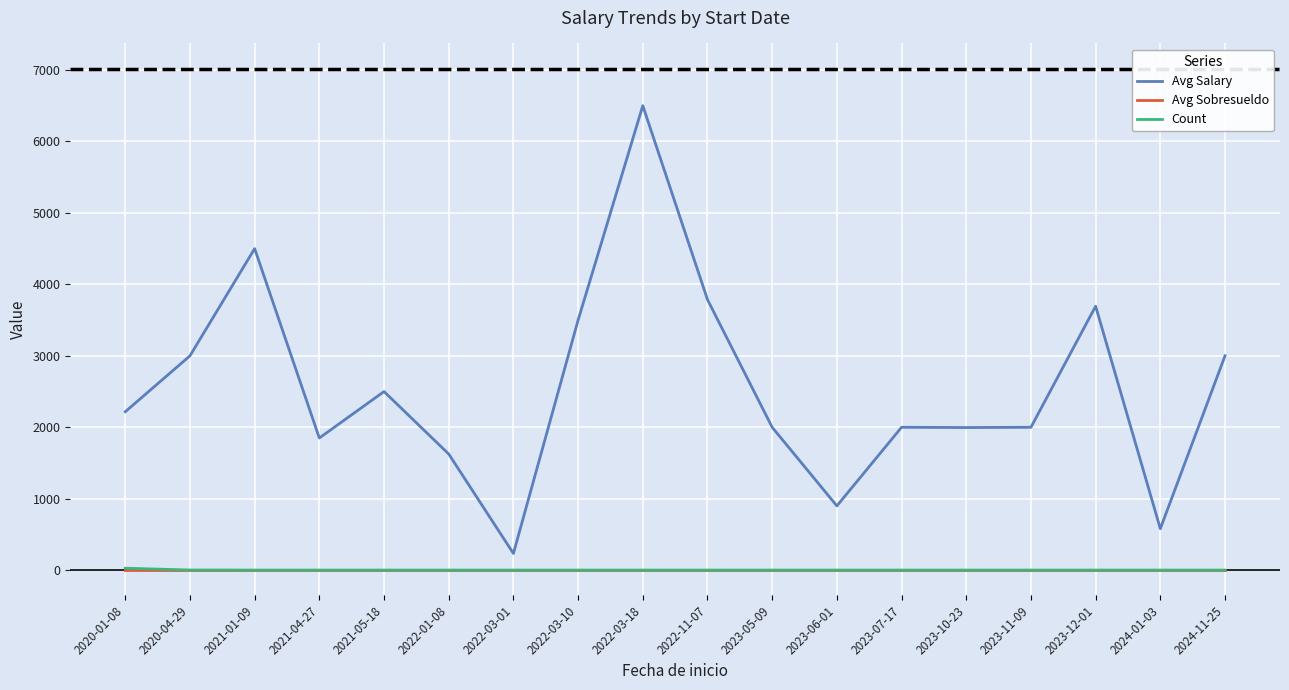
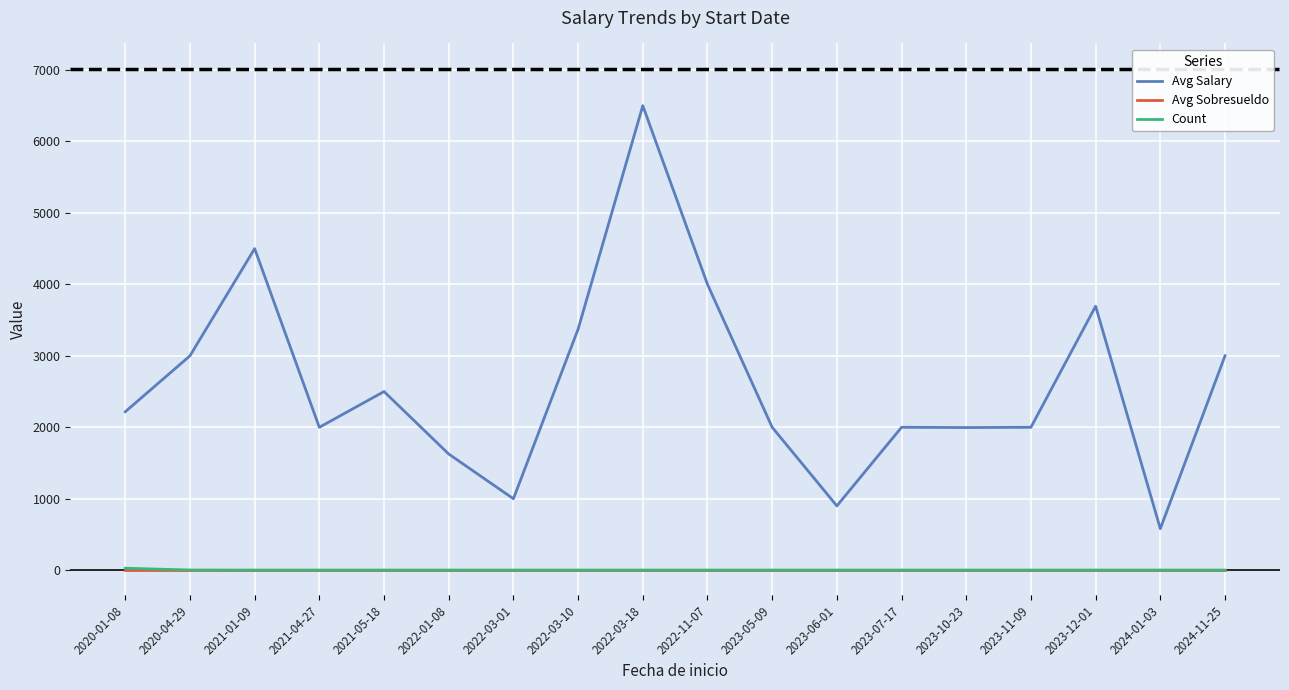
  {
    "Avg Salary": {
      "2020-01-08": 2200,
      "2020-04-29": 3000,
      "2021-01-09": 4500,
-     "2021-04-27": 1900,
+     "2021-04-27": 2000,
      "2021-05-18": 2500,
      "2022-01-08": 1600,
-     "2022-03-01": 200,
-     "2022-03-10": 3500,
+     "2022-03-01": 1000,
+     "2022-03-10": 3400,
      "2022-03-18": 6500,
-     "2022-11-07": 3800,
+     "2022-11-07": 4000,
      "2023-05-09": 2000,
      "2023-06-01": 900,
      "2023-07-17": 2000,
      "2023-10-23": 2000,
      "2023-11-09": 2000,
      "2023-12-01": 3700,
      "2024-01-03": 600,
      "2024-11-25": 3000
    }
  }
